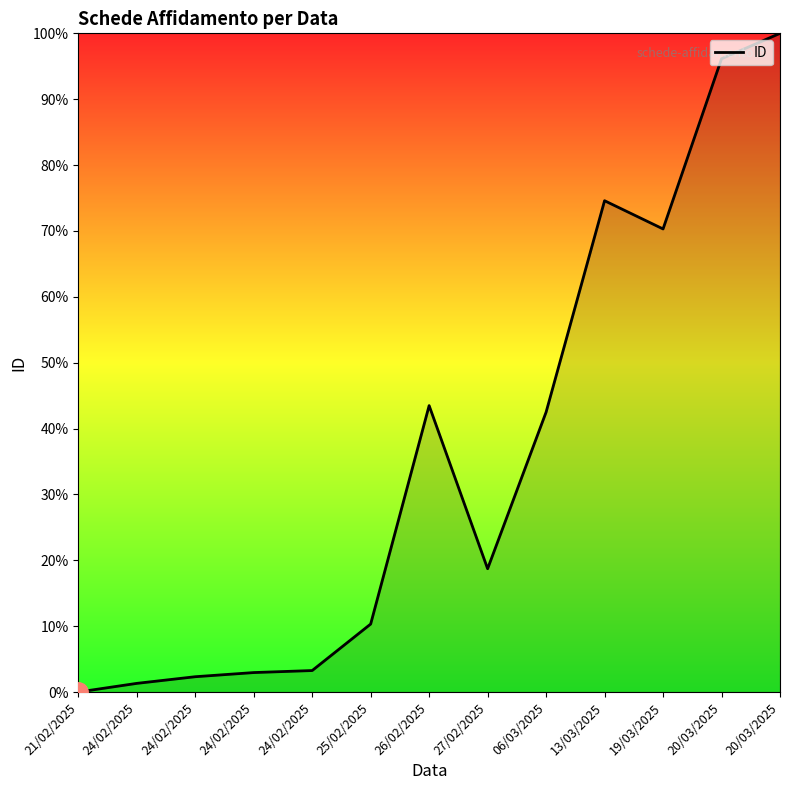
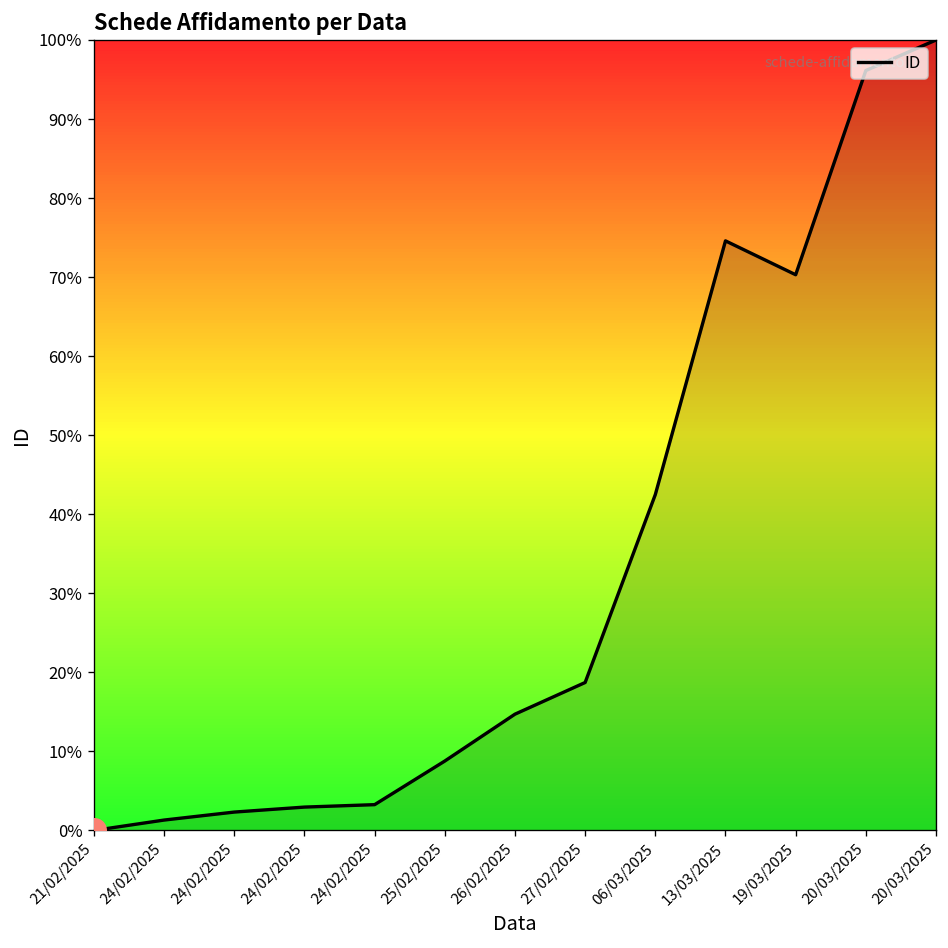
  {
    "ID": {
-     "25/02/2025": "10%",
-     "26/02/2025": "43%",
+     "25/02/2025": "9%",
+     "26/02/2025": "15%",
      "27/02/2025": "19%",
      "06/03/2025": "42%",
      "13/03/2025": "75%",
      "19/03/2025": "70%"
    }
  }
